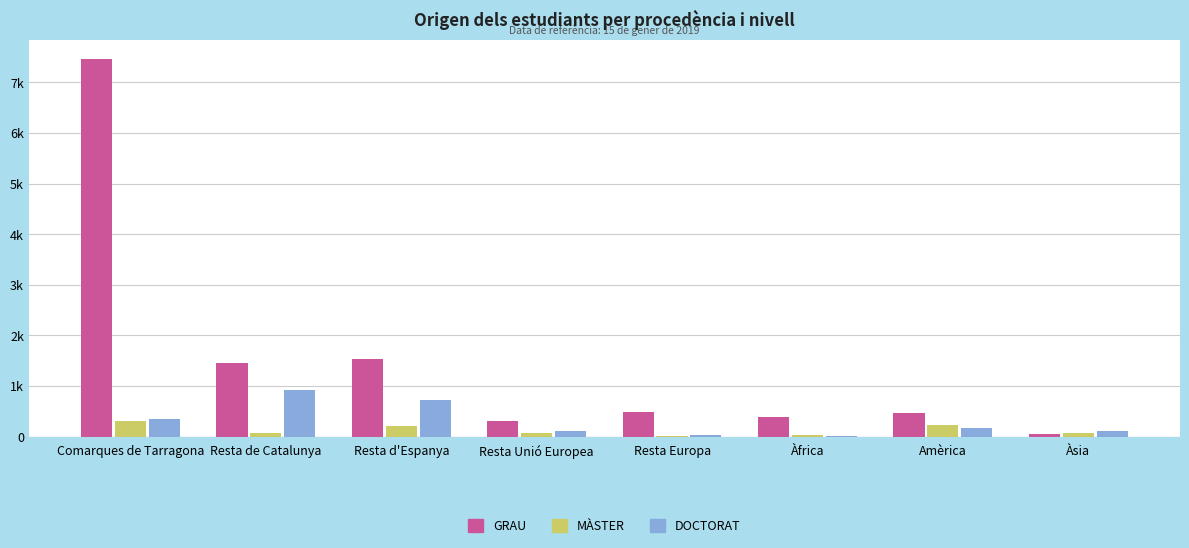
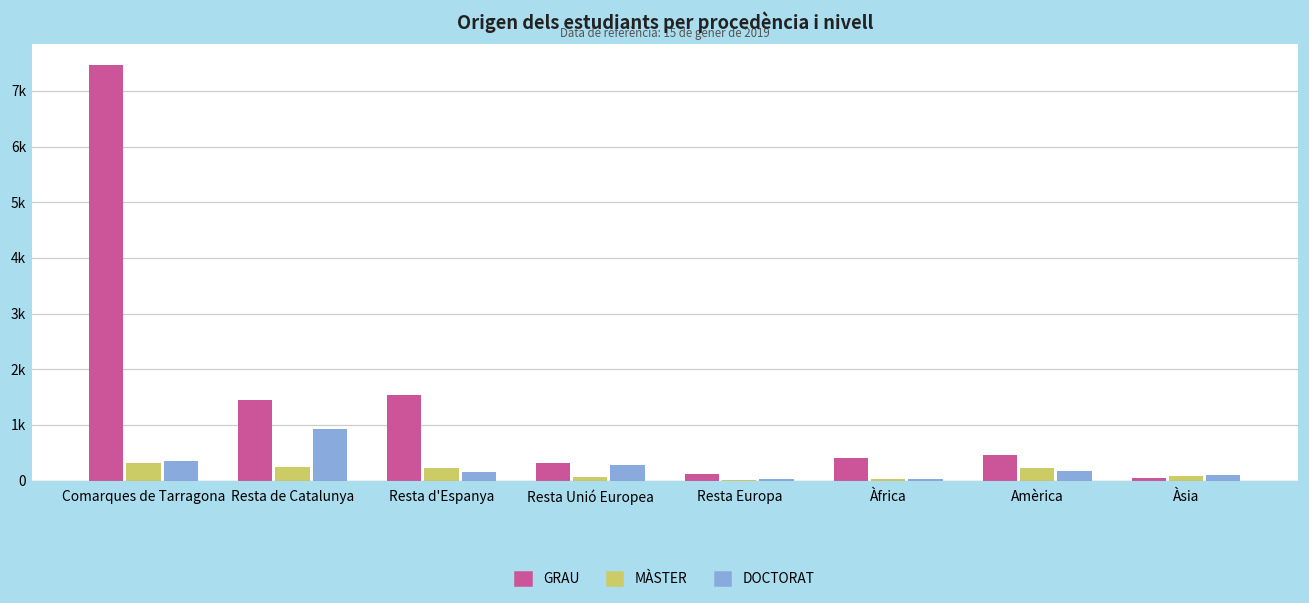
  {
    "GRAU": {
      "Comarques de Tarragona": 7500,
      "Resta de Catalunya": 1400,
      "Resta d'Espanya": 1500,
      "Resta Unió Europea": 300,
-     "Resta Europa": 500,
+     "Resta Europa": 100,
      "Àfrica": 400,
      "Amèrica": 500
    },
    "MÀSTER": {
      "Comarques de Tarragona": 300,
-     "Resta de Catalunya": 100,
+     "Resta de Catalunya": 200,
      "Resta d'Espanya": 200,
      "Resta Unió Europea": 100,
      "Amèrica": 200,
      "Àsia": 100
    },
    "DOCTORAT": {
      "Comarques de Tarragona": 400,
      "Resta de Catalunya": 900,
-     "Resta d'Espanya": 700,
-     "Resta Unió Europea": 100,
+     "Resta d'Espanya": 100,
+     "Resta Unió Europea": 300,
      "Amèrica": 200,
      "Àsia": 100
    }
  }
